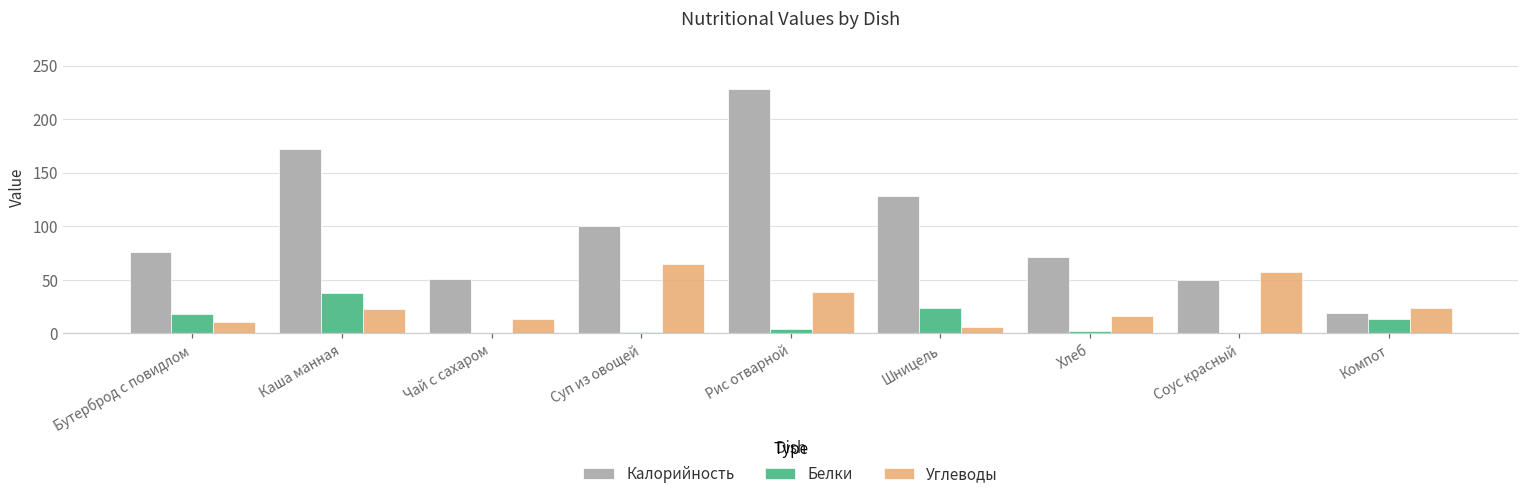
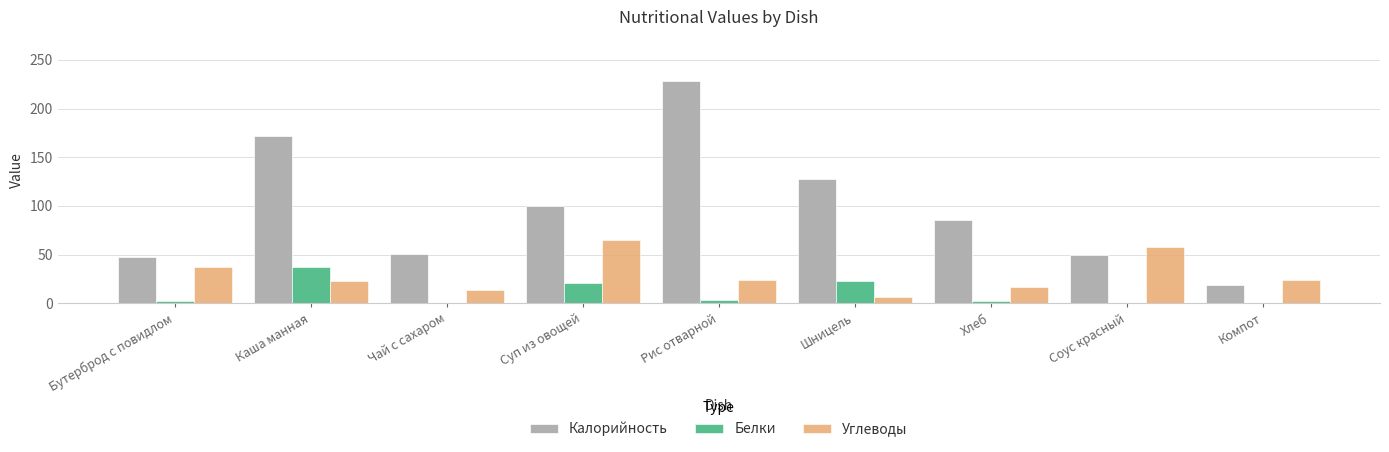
  {
    "Калорийность": {
-     "Бутерброд с повидлом": 80,
+     "Бутерброд с повидлом": 50,
      "Каша манная": 170,
      "Чай с сахаром": 50,
      "Суп из овощей": 100,
      "Рис отварной": 230,
      "Шницель": 130,
-     "Хлеб": 70,
+     "Хлеб": 90,
      "Соус красный": 50,
      "Компот": 20
    },
    "Белки": {
-     "Бутерброд с повидлом": 20,
+     "Бутерброд с повидлом": 0,
      "Каша манная": 40,
-     "Суп из овощей": 0,
+     "Суп из овощей": 20,
      "Рис отварной": 0,
      "Шницель": 20,
-     "Компот": 10
+     "Компот": 0
    },
    "Углеводы": {
-     "Бутерброд с повидлом": 10,
+     "Бутерброд с повидлом": 40,
      "Каша манная": 20,
      "Чай с сахаром": 10,
      "Суп из овощей": 60,
-     "Рис отварной": 40,
+     "Рис отварной": 20,
      "Шницель": 10,
      "Хлеб": 20,
      "Соус красный": 60,
      "Компот": 20
    }
  }
